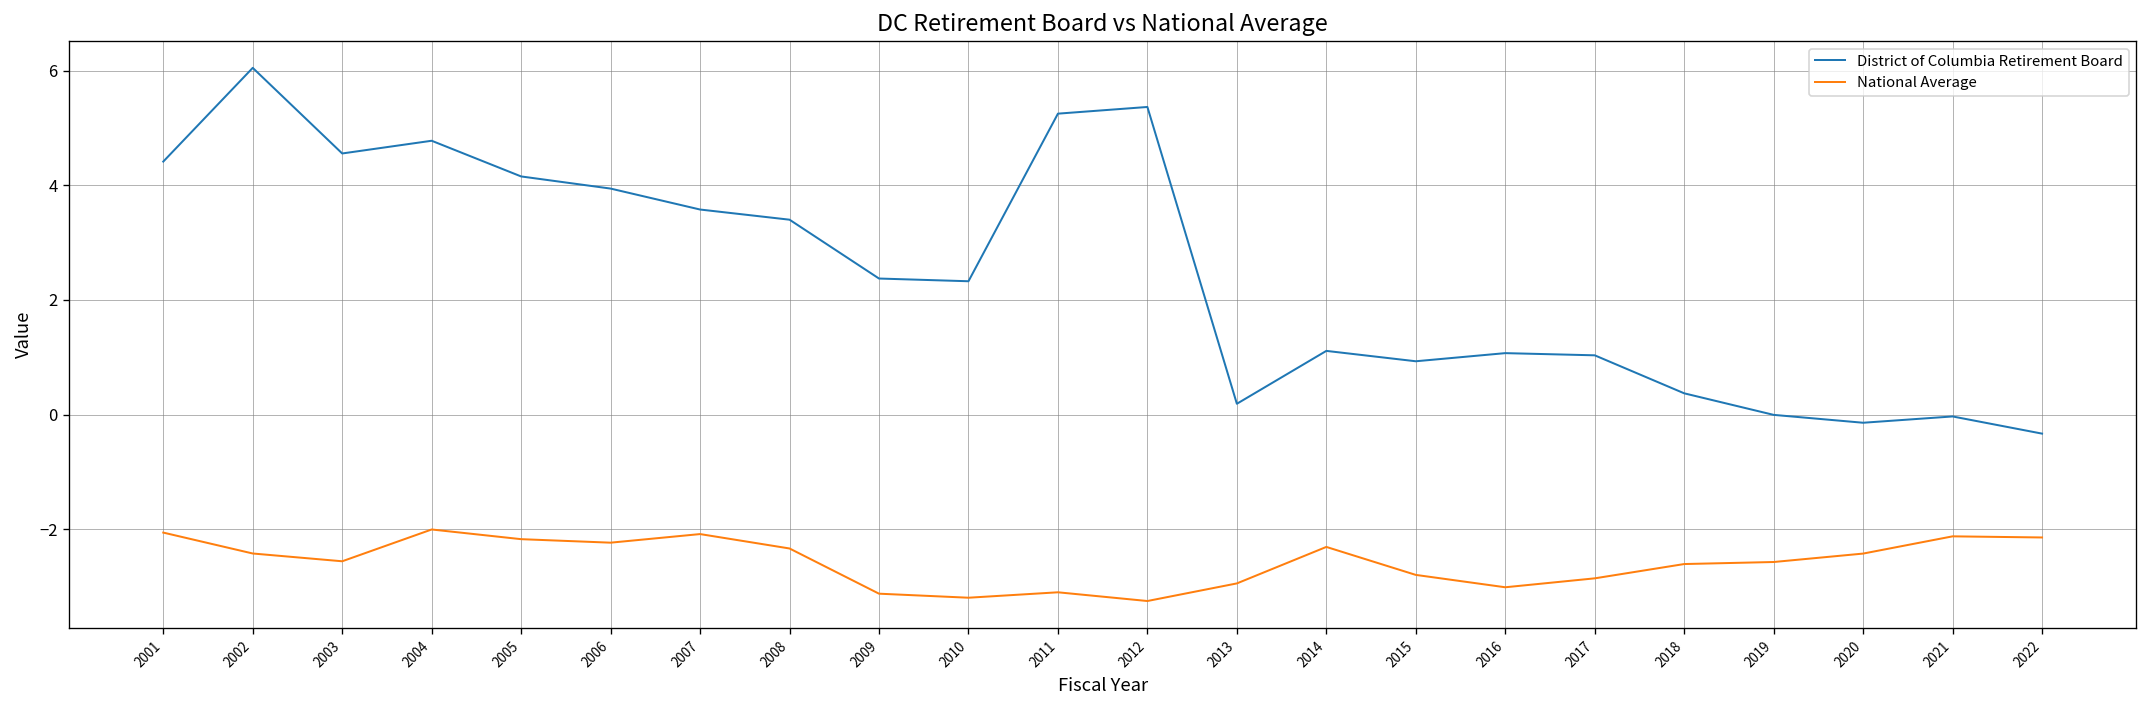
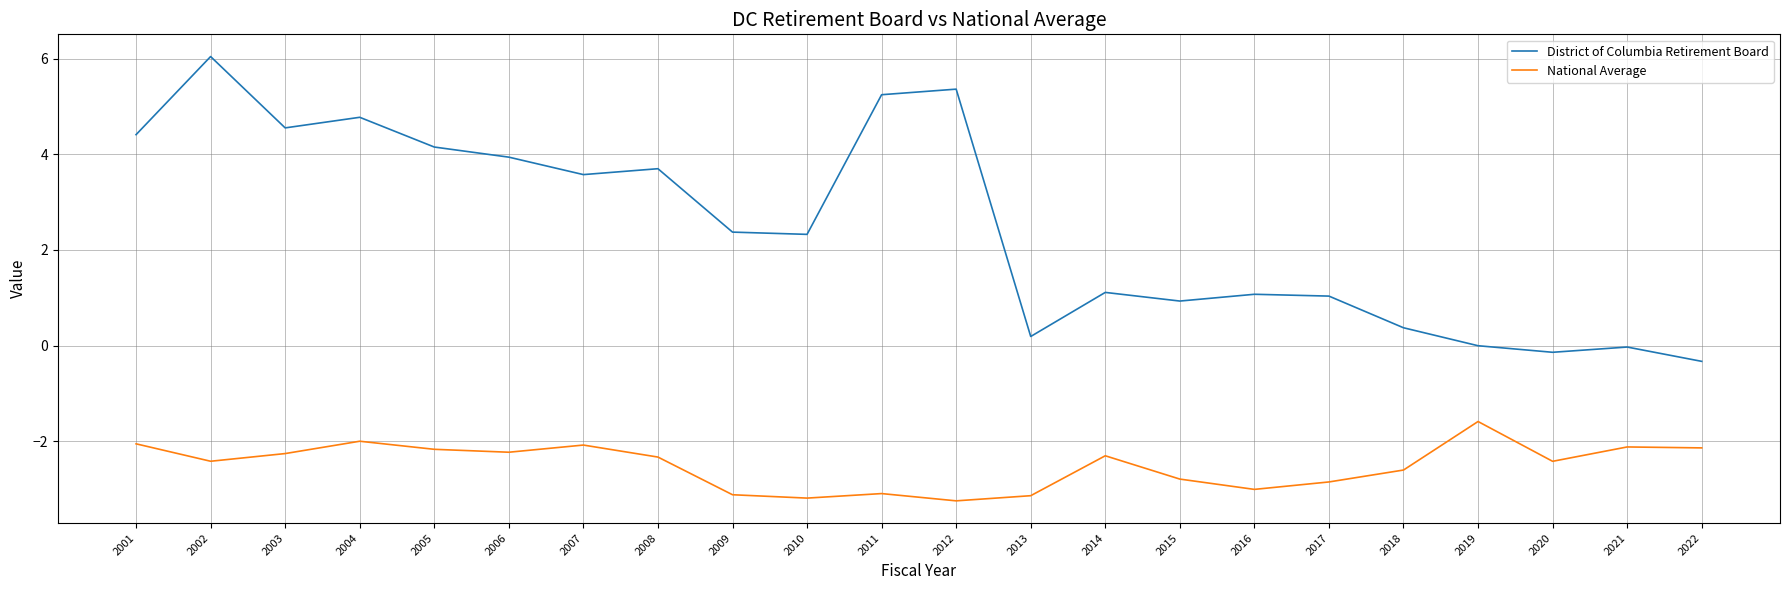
  {
    "District of Columbia Retirement Board": {
      "2001": 4.4,
      "2002": 6.0,
      "2003": 4.6,
      "2004": 4.8,
      "2005": 4.2,
      "2006": 3.9,
      "2007": 3.6,
-     "2008": 3.4,
+     "2008": 3.7,
      "2009": 2.4,
      "2010": 2.3,
      "2011": 5.3,
      "2012": 5.4,
      "2013": 0.2,
      "2014": 1.1,
      "2015": 0.9,
      "2016": 1.1,
      "2017": 1.0,
      "2018": 0.4,
      "2019": 0.0,
      "2020": -0.1,
      "2021": 0.0,
      "2022": -0.3
    },
    "National Average": {
      "2001": -2.1,
      "2002": -2.4,
-     "2003": -2.6,
+     "2003": -2.3,
      "2004": -2.0,
      "2005": -2.2,
      "2006": -2.2,
      "2007": -2.1,
      "2008": -2.3,
      "2009": -3.1,
      "2010": -3.2,
      "2011": -3.1,
      "2012": -3.3,
-     "2013": -2.9,
+     "2013": -3.1,
      "2014": -2.3,
      "2015": -2.8,
      "2016": -3.0,
      "2017": -2.9,
      "2018": -2.6,
-     "2019": -2.6,
+     "2019": -1.6,
      "2020": -2.4,
      "2021": -2.1,
      "2022": -2.1
    }
  }
